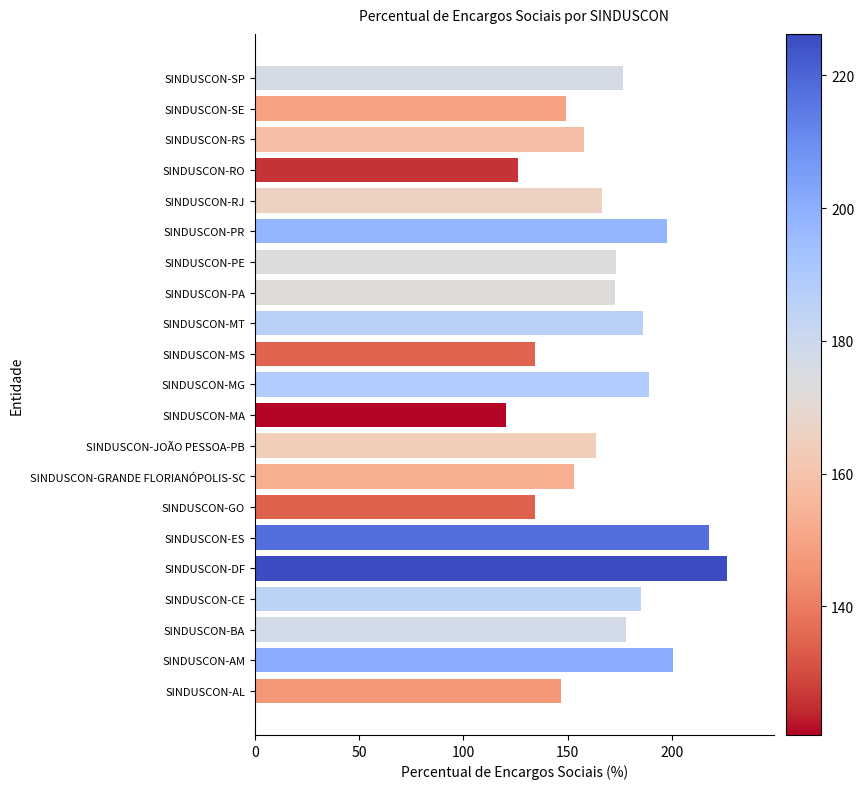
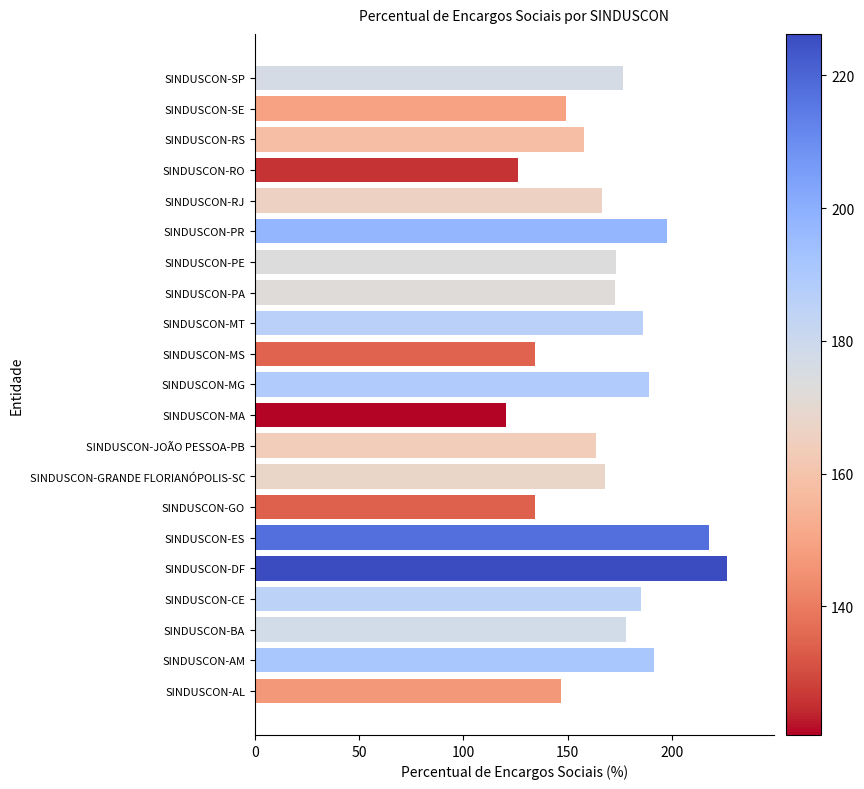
  {
    "SINDUSCON-SP": 176,
    "SINDUSCON-SE": 149,
    "SINDUSCON-RS": 158,
    "SINDUSCON-RO": 126,
    "SINDUSCON-RJ": 166,
    "SINDUSCON-PR": 198,
    "SINDUSCON-PE": 173,
    "SINDUSCON-PA": 173,
    "SINDUSCON-MT": 186,
    "SINDUSCON-MS": 134,
    "SINDUSCON-MG": 189,
    "SINDUSCON-MA": 121,
    "SINDUSCON-JOÃO PESSOA-PB": 164,
-   "SINDUSCON-GRANDE FLORIANÓPOLIS-SC": 153,
+   "SINDUSCON-GRANDE FLORIANÓPOLIS-SC": 168,
    "SINDUSCON-GO": 134,
    "SINDUSCON-ES": 218,
    "SINDUSCON-DF": 226,
    "SINDUSCON-CE": 185,
    "SINDUSCON-BA": 178,
-   "SINDUSCON-AM": 201,
+   "SINDUSCON-AM": 192,
    "SINDUSCON-AL": 147
  }
